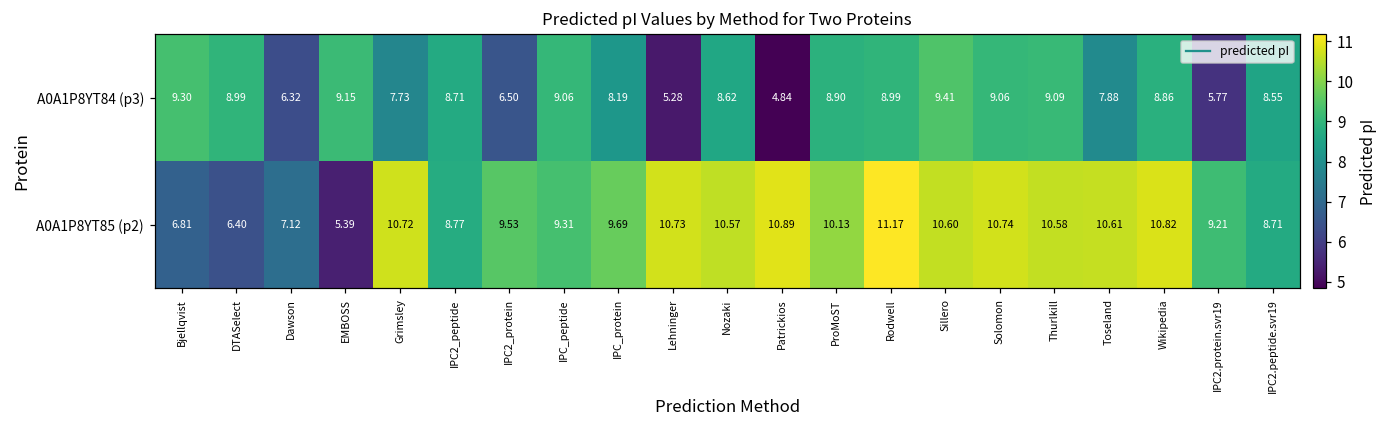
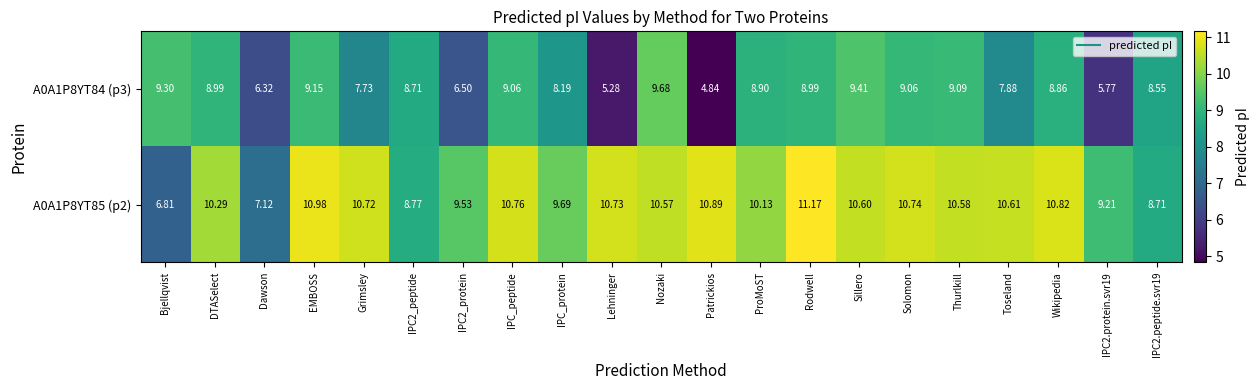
  {
    "A0A1P8YT84 (p3)": {
      "Bjellqvist": 9.30,
      "DTASelect": 8.99,
      "Dawson": 6.32,
      "EMBOSS": 9.15,
      "Grimsley": 7.73,
      "IPC2_peptide": 8.71,
      "IPC2_protein": 6.50,
      "IPC_peptide": 9.06,
      "IPC_protein": 8.19,
      "Lehninger": 5.28,
-     "Nozaki": 8.62,
+     "Nozaki": 9.68,
      "Patrickios": 4.84,
      "ProMoST": 8.90,
      "Rodwell": 8.99,
      "Sillero": 9.41,
      "Solomon": 9.06,
      "Thurlkill": 9.09,
      "Toseland": 7.88,
      "Wikipedia": 8.86,
      "IPC2.protein.svr19": 5.77,
      "IPC2.peptide.svr19": 8.55
    },
    "A0A1P8YT85 (p2)": {
      "Bjellqvist": 6.81,
-     "DTASelect": 6.40,
+     "DTASelect": 10.29,
      "Dawson": 7.12,
-     "EMBOSS": 5.39,
+     "EMBOSS": 10.98,
      "Grimsley": 10.72,
      "IPC2_peptide": 8.77,
      "IPC2_protein": 9.53,
-     "IPC_peptide": 9.31,
+     "IPC_peptide": 10.76,
      "IPC_protein": 9.69,
      "Lehninger": 10.73,
      "Nozaki": 10.57,
      "Patrickios": 10.89,
      "ProMoST": 10.13,
      "Rodwell": 11.17,
      "Sillero": 10.60,
      "Solomon": 10.74,
      "Thurlkill": 10.58,
      "Toseland": 10.61,
      "Wikipedia": 10.82,
      "IPC2.protein.svr19": 9.21,
      "IPC2.peptide.svr19": 8.71
    }
  }
